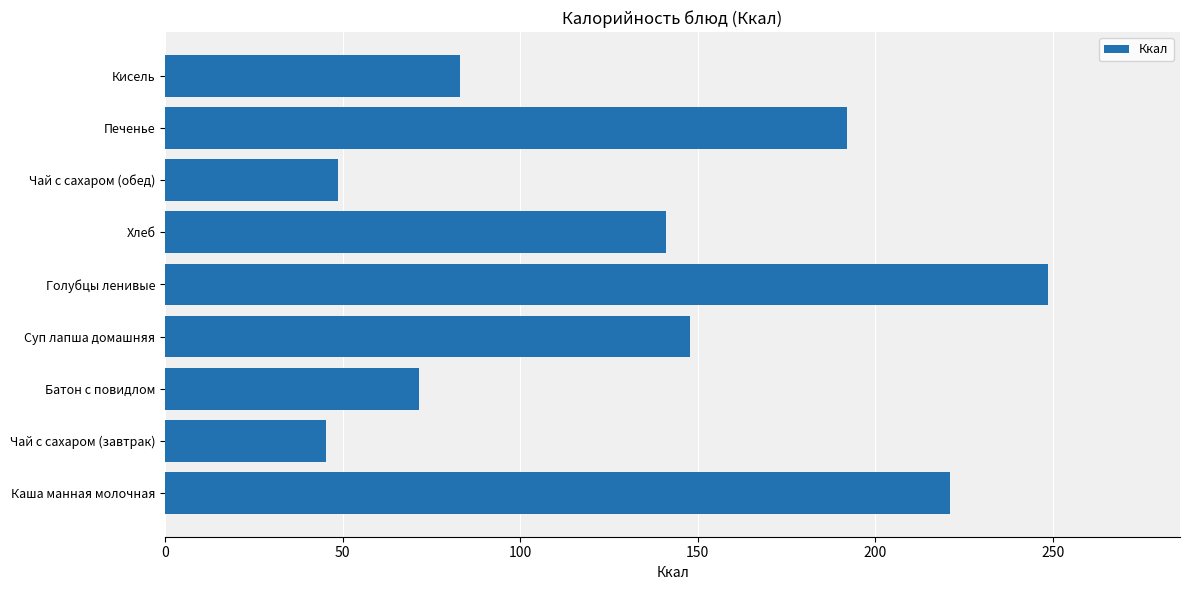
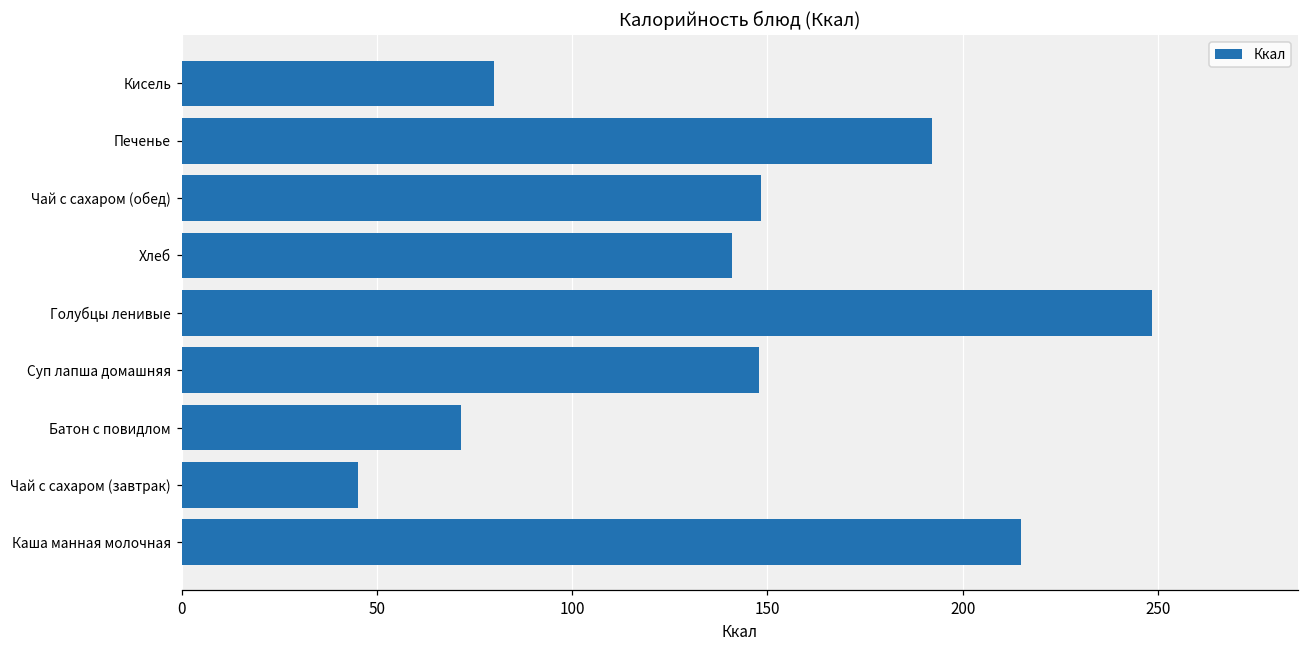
  {
-   "Кисель": 83,
+   "Кисель": 80,
    "Печенье": 192,
-   "Чай с сахаром (обед)": 49,
+   "Чай с сахаром (обед)": 148,
    "Хлеб": 141,
    "Голубцы ленивые": 249,
    "Суп лапша домашняя": 148,
    "Батон с повидлом": 71,
    "Чай с сахаром (завтрак)": 45,
-   "Каша манная молочная": 221
+   "Каша манная молочная": 215
  }
